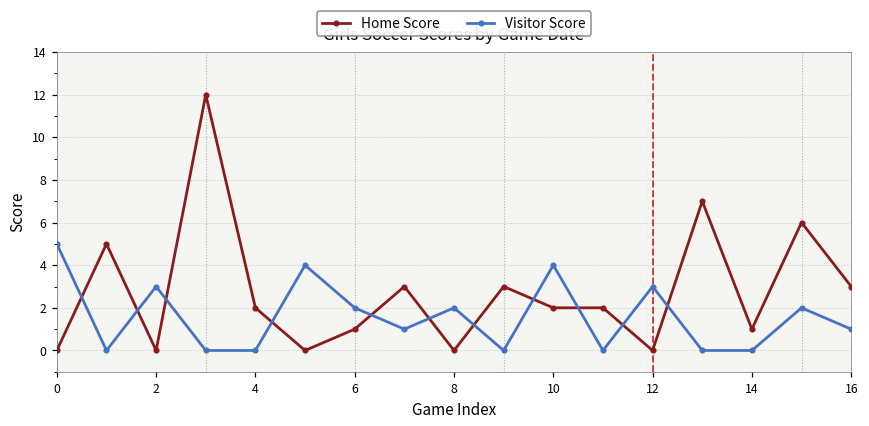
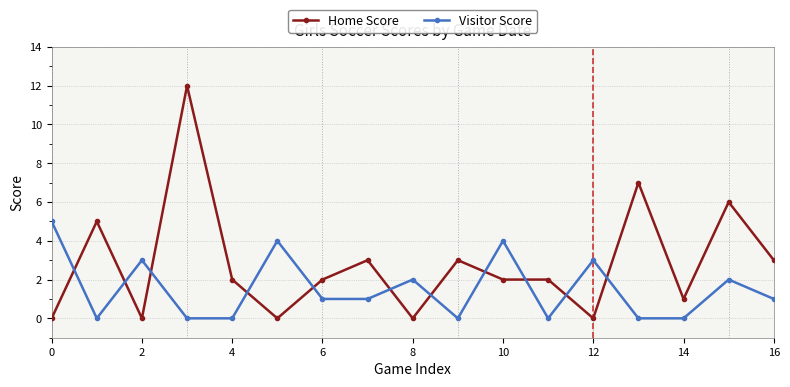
  {
    "Home Score": {
      "0": 0,
      "2": 0,
      "4": 2,
-     "6": 1,
+     "6": 2,
      "8": 0,
      "10": 2,
      "12": 0,
      "14": 1,
      "16": 3
    },
    "Visitor Score": {
      "0": 5,
      "2": 3,
      "4": 0,
-     "6": 2,
+     "6": 1,
      "8": 2,
      "10": 4,
      "12": 3,
      "14": 0,
      "16": 1
    }
  }
